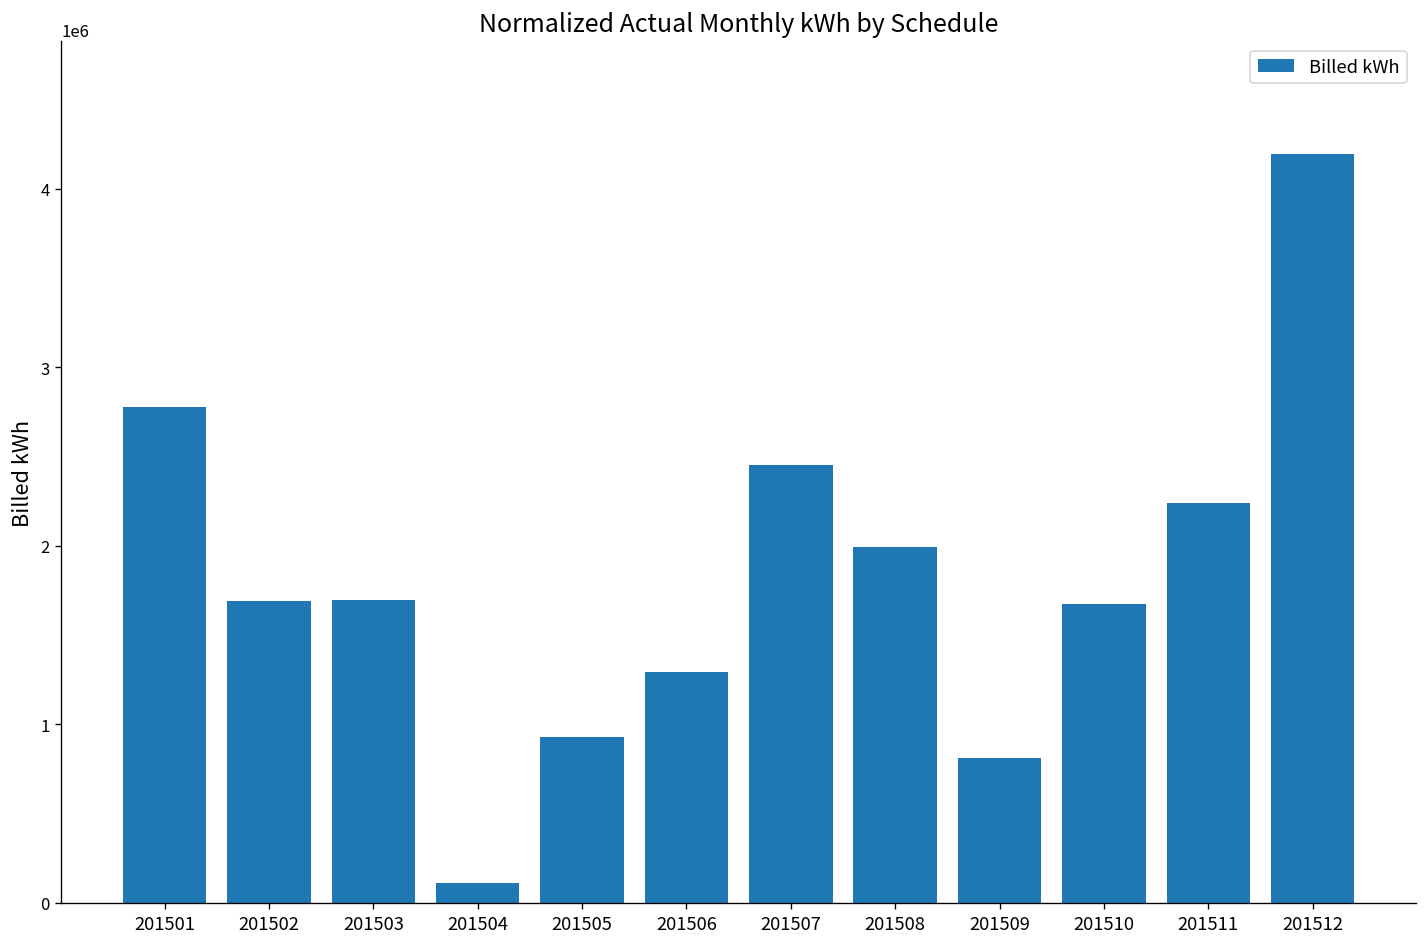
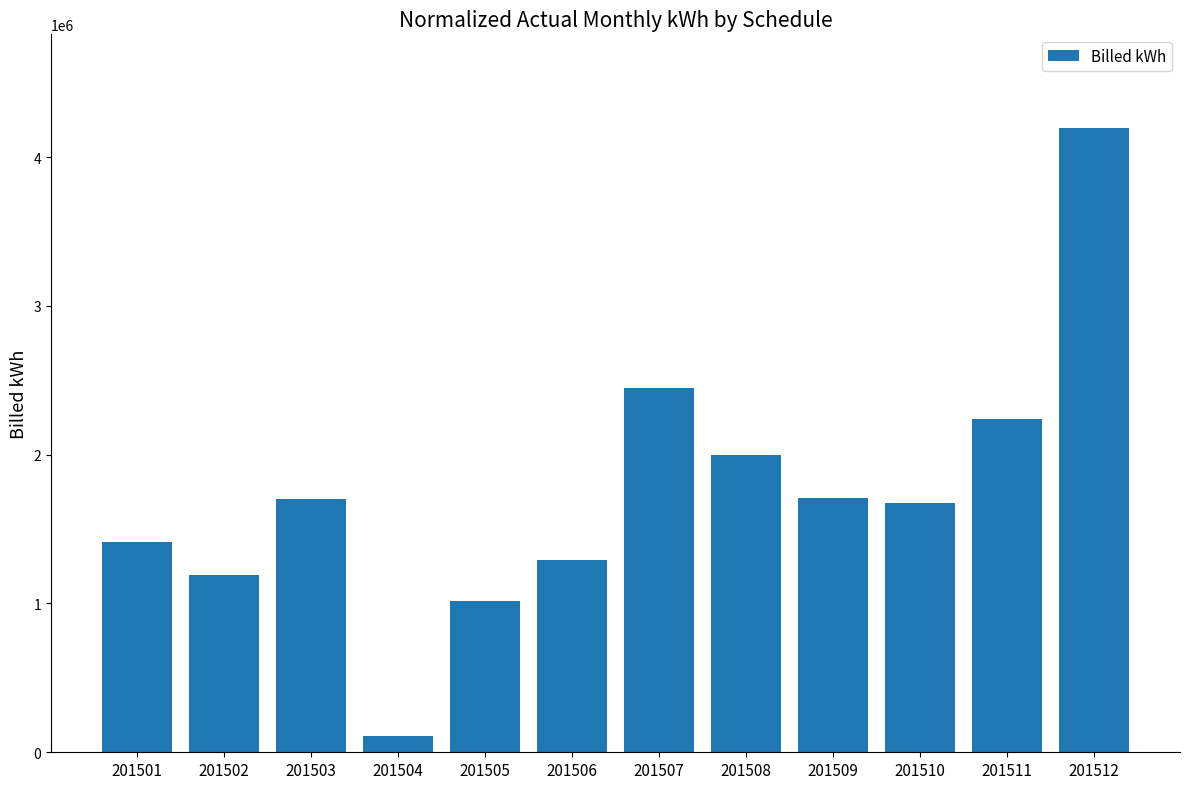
  {
-   "201501": 2780000,
-   "201502": 1690000,
+   "201501": 1410000,
+   "201502": 1190000,
    "201503": 1700000,
    "201504": 110000,
-   "201505": 930000,
+   "201505": 1010000,
    "201506": 1290000,
    "201507": 2450000,
    "201508": 1990000,
-   "201509": 810000,
+   "201509": 1710000,
    "201510": 1670000,
    "201511": 2240000,
    "201512": 4200000
  }
